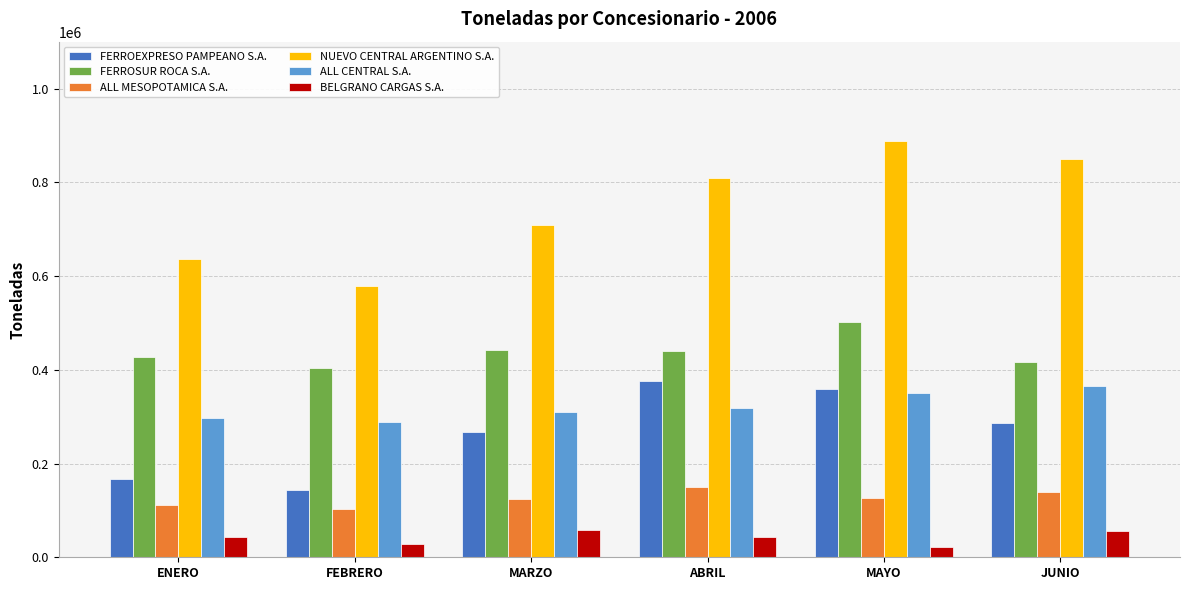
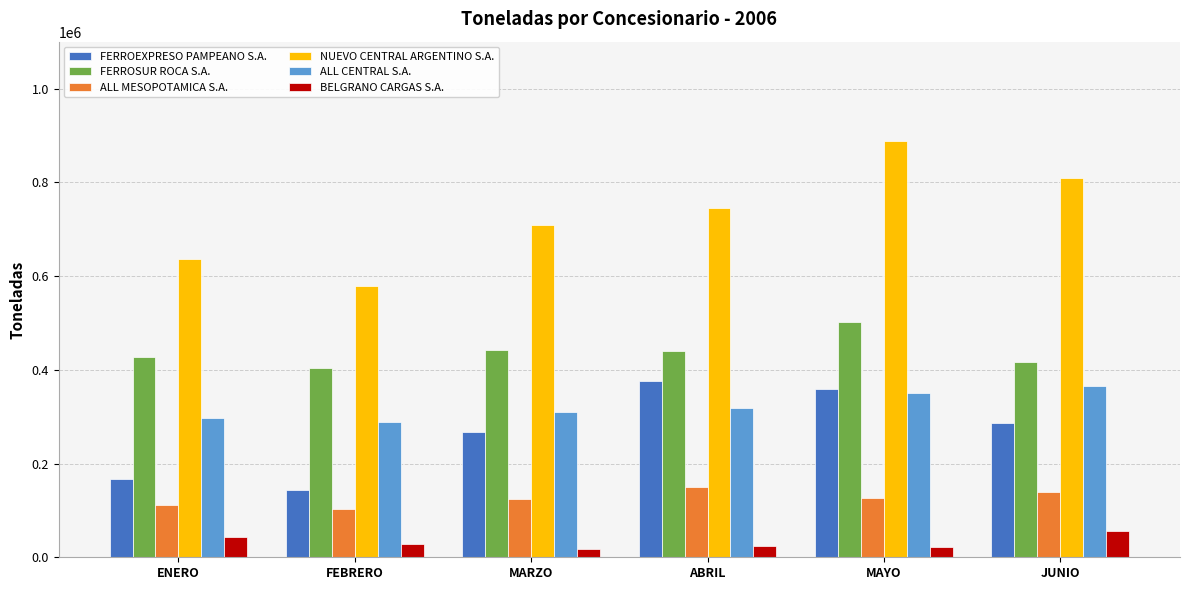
  {
    "FERROSUR ROCA S.A.": {
      "ENERO": 430000,
      "FEBRERO": 400000,
      "MARZO": 440000,
      "ABRIL": 440000,
      "MAYO": 500000,
      "JUNIO": 420000
    },
    "ALL MESOPOTAMICA S.A.": {
      "ENERO": 110000,
      "FEBRERO": 100000,
      "MARZO": 120000,
      "ABRIL": 150000,
      "MAYO": 130000,
      "JUNIO": 140000
    },
    "NUEVO CENTRAL ARGENTINO S.A.": {
      "ENERO": 640000,
      "FEBRERO": 580000,
      "MARZO": 710000,
-     "ABRIL": 810000,
+     "ABRIL": 750000,
      "MAYO": 890000,
-     "JUNIO": 850000
+     "JUNIO": 810000
    },
    "BELGRANO CARGAS S.A.": {
      "ENERO": 40000,
      "FEBRERO": 30000,
-     "MARZO": 60000,
-     "ABRIL": 40000,
+     "MARZO": 20000,
+     "ABRIL": 20000,
      "MAYO": 20000,
      "JUNIO": 60000
    }
  }
